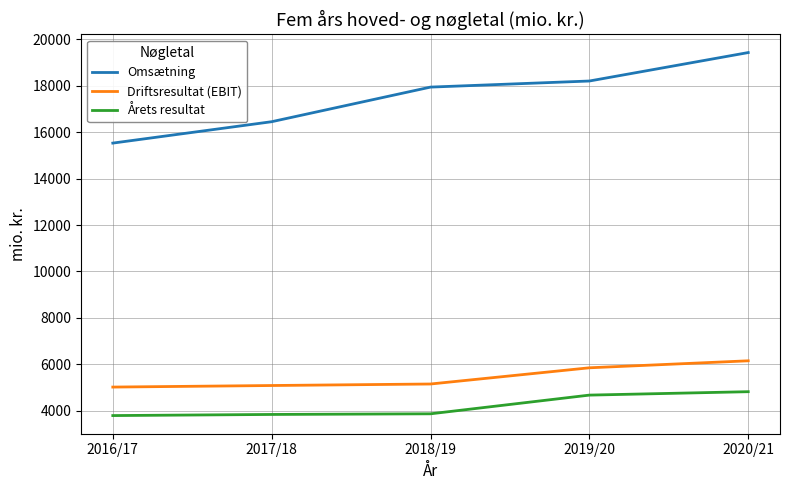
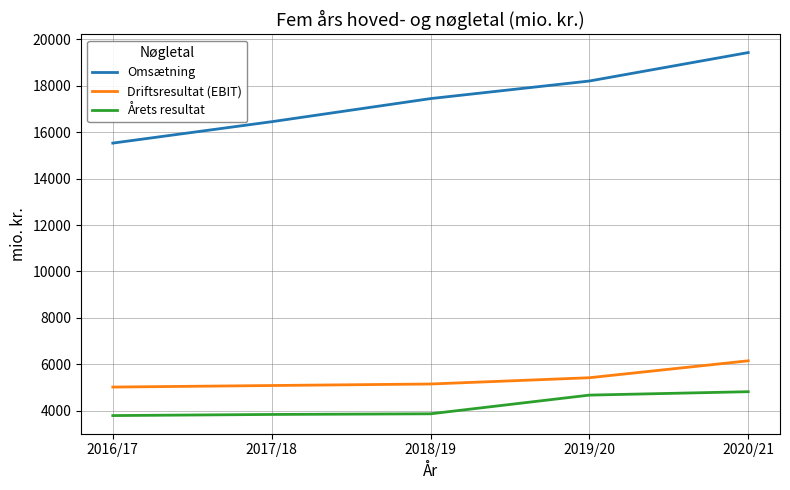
  {
    "Omsætning": {
      "2016/17": 15500,
      "2017/18": 16400,
-     "2018/19": 17900,
+     "2018/19": 17400,
      "2019/20": 18200,
      "2020/21": 19400
    },
    "Driftsresultat (EBIT)": {
      "2016/17": 5000,
      "2017/18": 5100,
      "2018/19": 5200,
-     "2019/20": 5900,
+     "2019/20": 5400,
      "2020/21": 6200
    },
    "Årets resultat": {
      "2016/17": 3800,
      "2017/18": 3800,
      "2018/19": 3900,
      "2019/20": 4700,
      "2020/21": 4800
    }
  }
